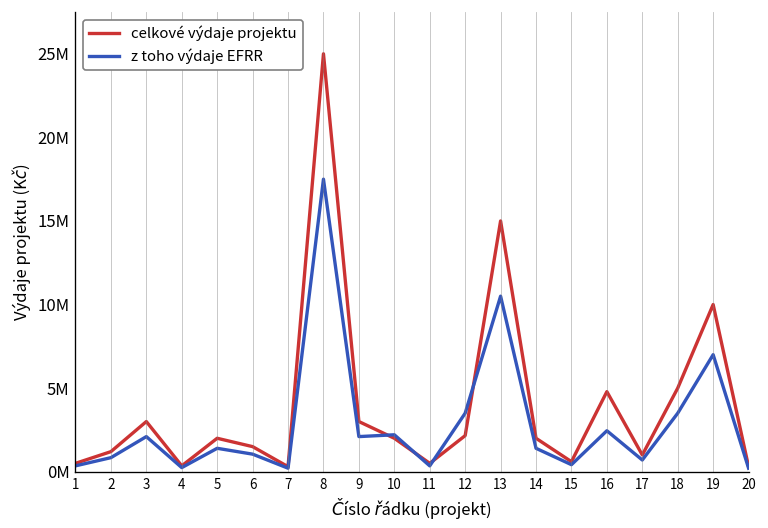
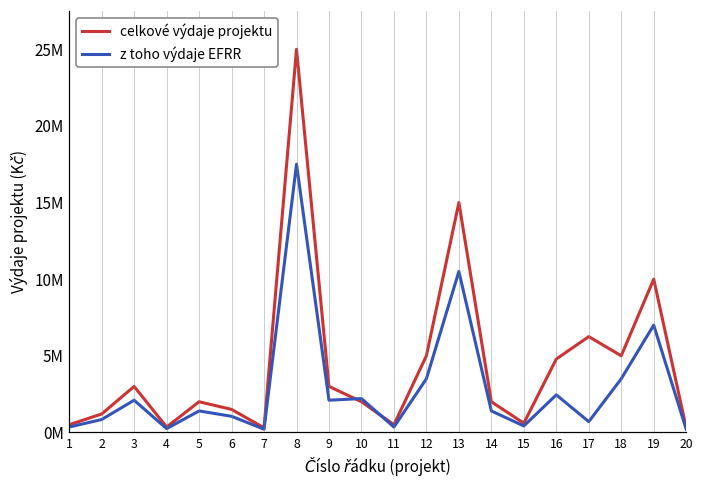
  {
    "celkové výdaje projektu": {
      "2": 1200000,
      "3": 3000000,
      "5": 2000000,
      "6": 1500000,
      "8": 25000000,
      "9": 3000000,
      "10": 2000000,
-     "12": 2200000,
+     "12": 5000000,
      "13": 15000000,
      "14": 2000000,
      "16": 4800000,
-     "17": 1000000,
+     "17": 6300000,
      "18": 5000000,
      "19": 10000000
    },
    "z toho výdaje EFRR": {
      "2": 800000,
      "3": 2100000,
      "5": 1400000,
      "6": 1100000,
      "8": 17500000,
      "9": 2100000,
      "10": 2200000,
      "12": 3500000,
      "13": 10500000,
      "14": 1400000,
      "16": 2500000,
      "17": 700000,
      "18": 3500000,
      "19": 7000000
    }
  }
